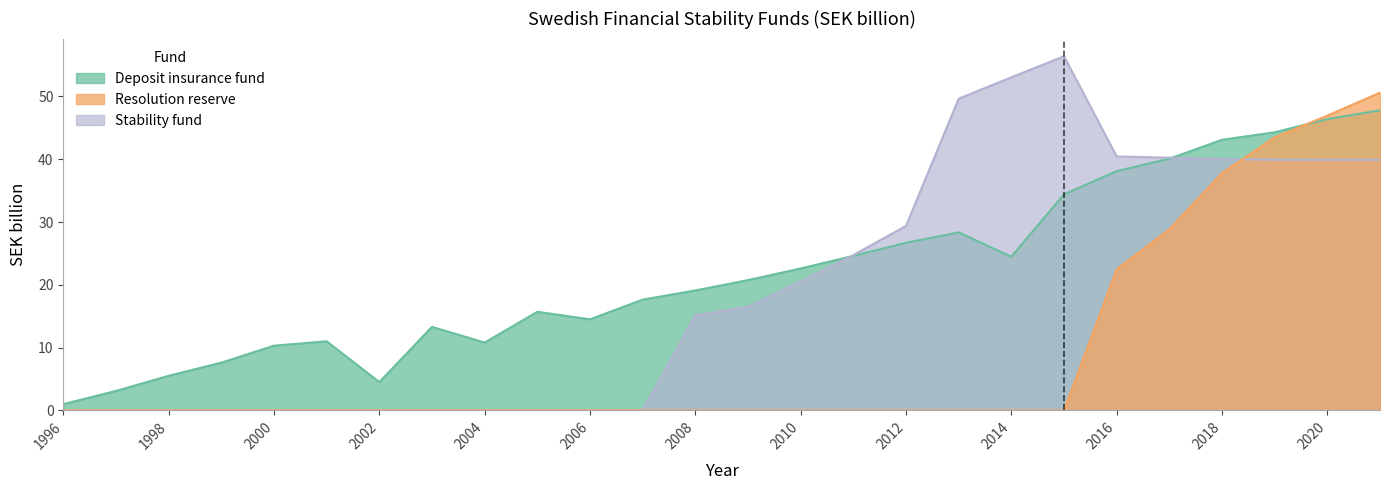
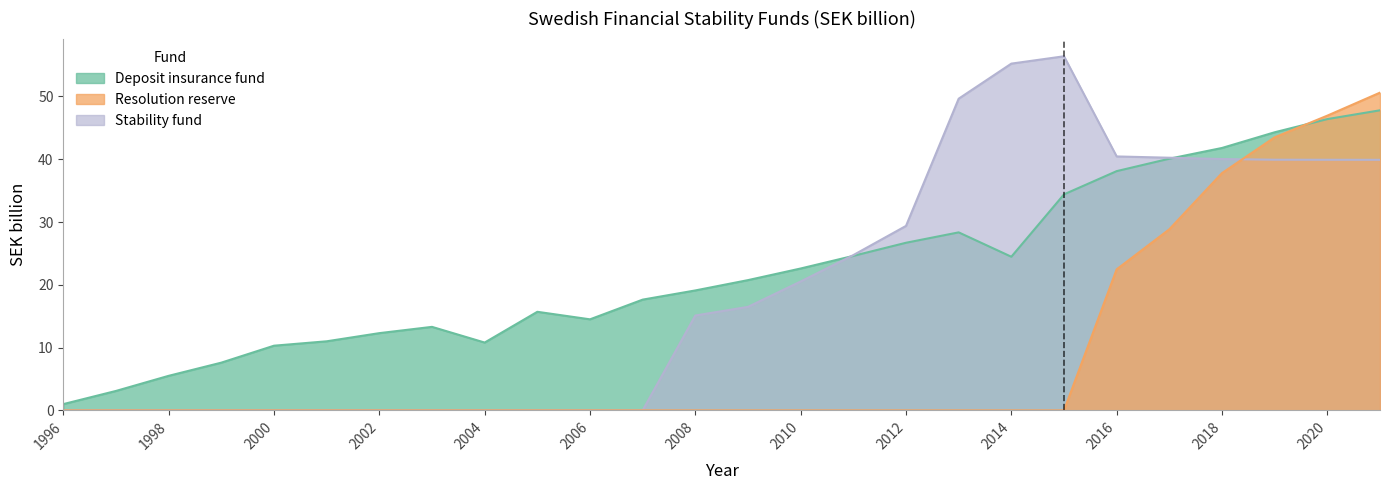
  {
    "Deposit insurance fund": {
      "1996": 1,
      "1998": 6,
      "2000": 10,
-     "2002": 5,
+     "2002": 12,
      "2004": 11,
      "2006": 15,
      "2008": 19,
      "2010": 23,
      "2012": 27,
      "2014": 24,
      "2016": 38,
-     "2018": 43,
+     "2018": 42,
      "2020": 46
    },
    "Stability fund": {
      "2008": 15,
      "2010": 21,
      "2012": 29,
-     "2014": 53,
+     "2014": 55,
      "2016": 40,
      "2018": 40,
      "2020": 40
    },
    "Resolution reserve": {
      "2008": 0,
      "2010": 0,
      "2012": 0,
      "2014": 0,
      "2016": 22,
      "2018": 38,
      "2020": 47
    }
  }
